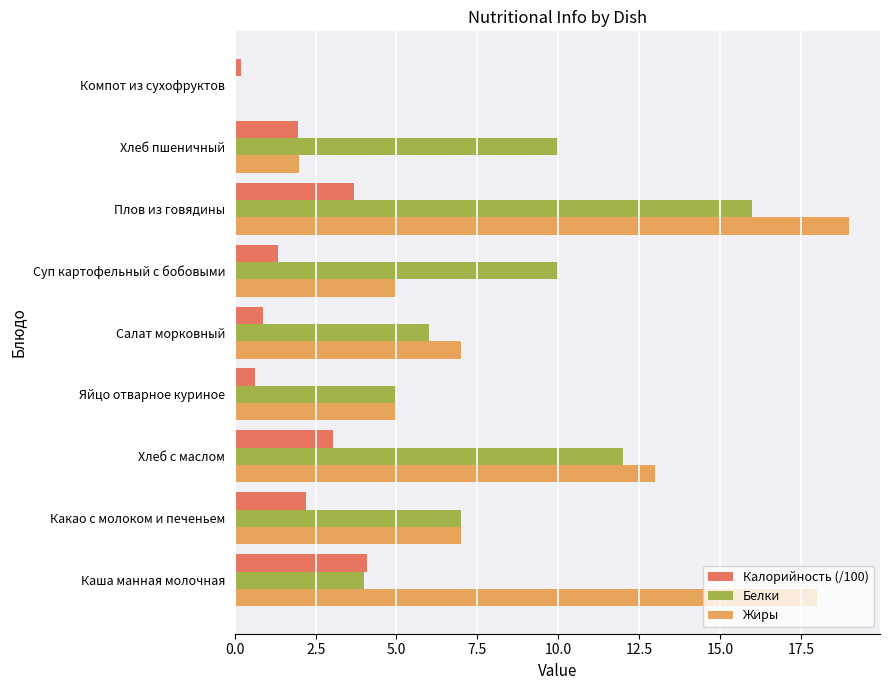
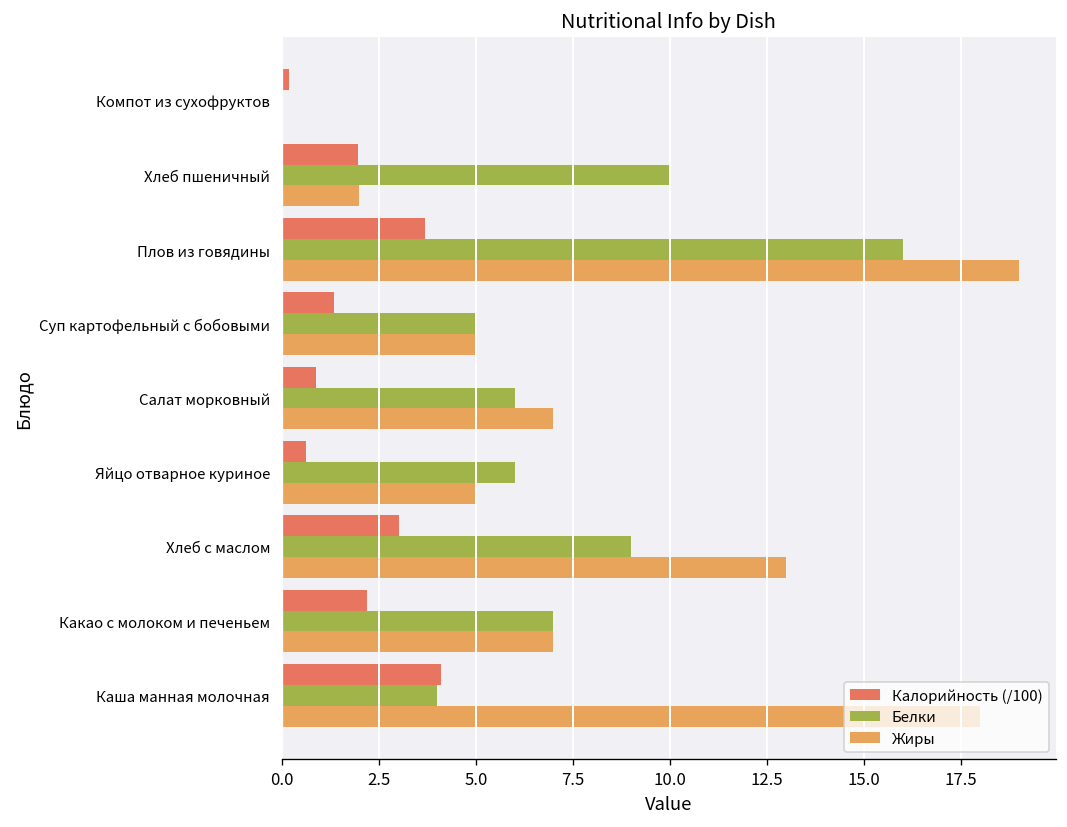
  {
    "Белки": {
      "Компот из сухофруктов": 0,
      "Хлеб пшеничный": 10,
      "Плов из говядины": 16,
-     "Суп картофельный с бобовыми": 10,
+     "Суп картофельный с бобовыми": 5,
      "Салат морковный": 6,
-     "Яйцо отварное куриное": 5,
-     "Хлеб с маслом": 12,
+     "Яйцо отварное куриное": 6,
+     "Хлеб с маслом": 9,
      "Какао с молоком и печеньем": 7,
      "Каша манная молочная": 4
    }
  }
